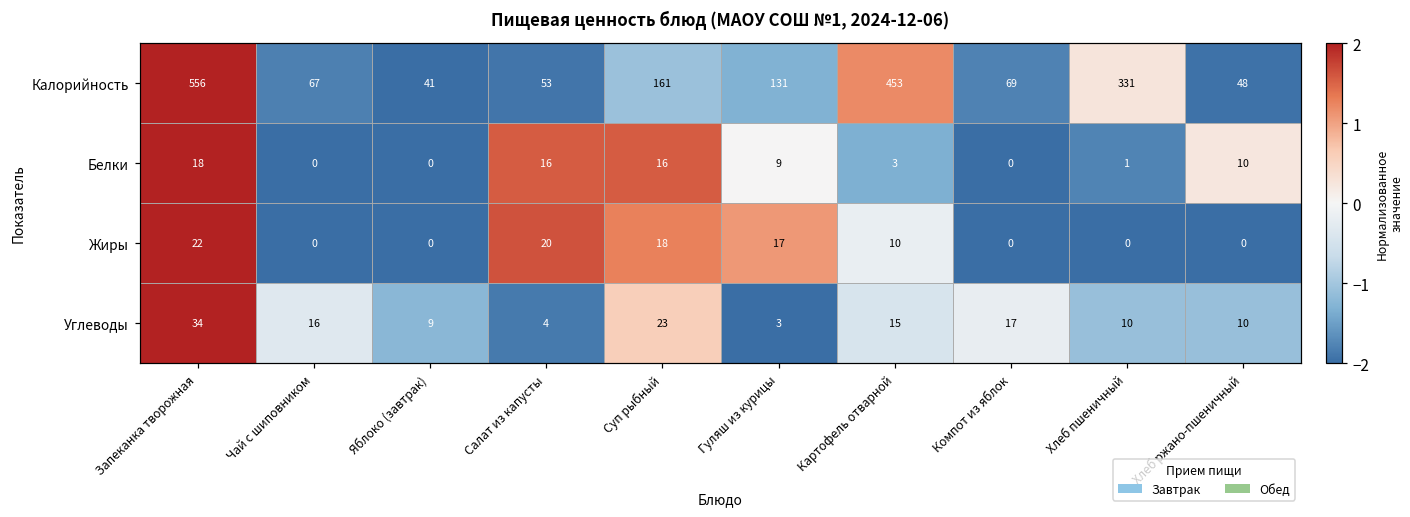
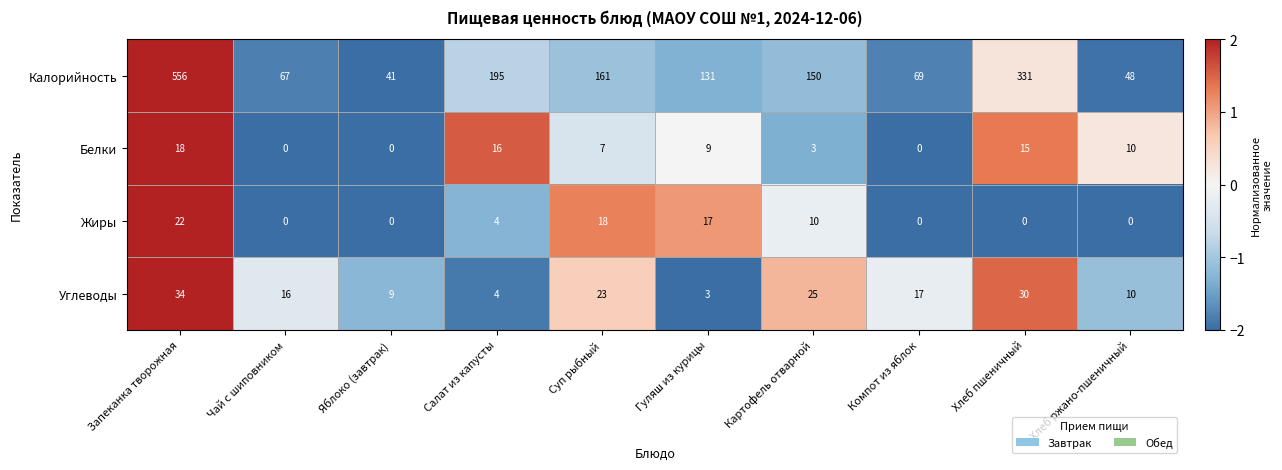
  {
    "Калорийность": {
      "Запеканка творожная": 556,
      "Чай с шиповником": 67,
      "Яблоко (завтрак)": 41,
-     "Салат из капусты": 53,
+     "Салат из капусты": 195,
      "Суп рыбный": 161,
      "Гуляш из курицы": 131,
-     "Картофель отварной": 453,
+     "Картофель отварной": 150,
      "Компот из яблок": 69,
      "Хлеб пшеничный": 331,
      "Хлеб ржано-пшеничный": 48
    },
    "Белки": {
      "Запеканка творожная": 18,
      "Чай с шиповником": 0,
      "Яблоко (завтрак)": 0,
      "Салат из капусты": 16,
-     "Суп рыбный": 16,
+     "Суп рыбный": 7,
      "Гуляш из курицы": 9,
      "Картофель отварной": 3,
      "Компот из яблок": 0,
-     "Хлеб пшеничный": 1,
+     "Хлеб пшеничный": 15,
      "Хлеб ржано-пшеничный": 10
    },
    "Жиры": {
      "Запеканка творожная": 22,
      "Чай с шиповником": 0,
      "Яблоко (завтрак)": 0,
-     "Салат из капусты": 20,
+     "Салат из капусты": 4,
      "Суп рыбный": 18,
      "Гуляш из курицы": 17,
      "Картофель отварной": 10,
      "Компот из яблок": 0,
      "Хлеб пшеничный": 0,
      "Хлеб ржано-пшеничный": 0
    },
    "Углеводы": {
      "Запеканка творожная": 34,
      "Чай с шиповником": 16,
      "Яблоко (завтрак)": 9,
      "Салат из капусты": 4,
      "Суп рыбный": 23,
      "Гуляш из курицы": 3,
-     "Картофель отварной": 15,
+     "Картофель отварной": 25,
      "Компот из яблок": 17,
-     "Хлеб пшеничный": 10,
+     "Хлеб пшеничный": 30,
      "Хлеб ржано-пшеничный": 10
    }
  }
